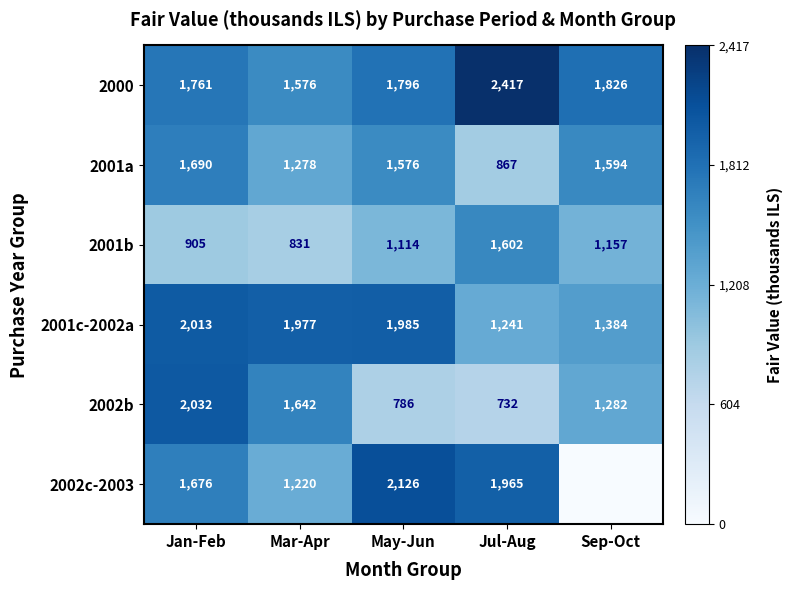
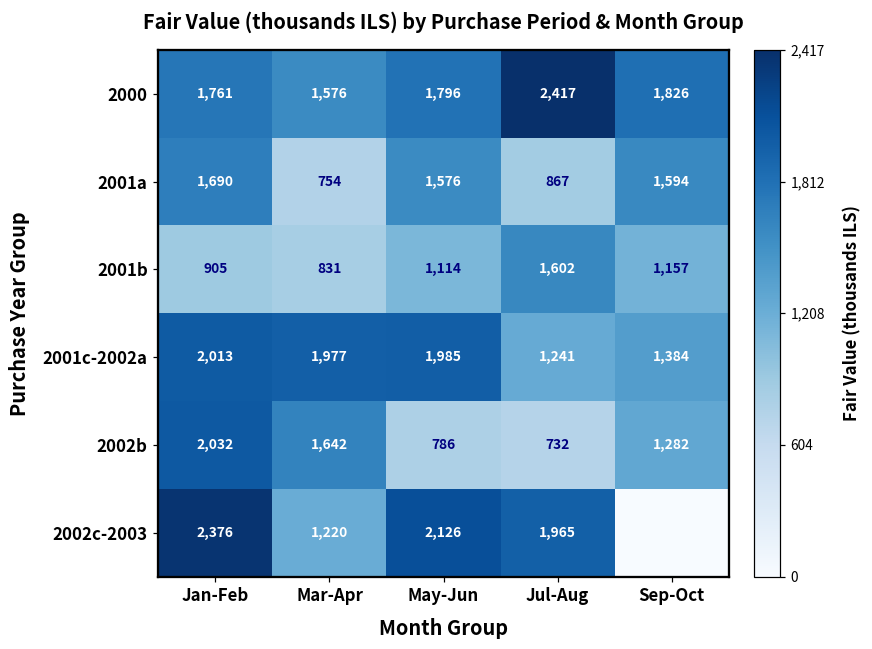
  {
    "2000": {
      "Jan-Feb": "1,761",
      "Mar-Apr": "1,576",
      "May-Jun": "1,796",
      "Jul-Aug": "2,417",
      "Sep-Oct": "1,826"
    },
    "2001a": {
      "Jan-Feb": "1,690",
-     "Mar-Apr": "1,278",
+     "Mar-Apr": "754",
      "May-Jun": "1,576",
      "Jul-Aug": "867",
      "Sep-Oct": "1,594"
    },
    "2001b": {
      "Jan-Feb": "905",
      "Mar-Apr": "831",
      "May-Jun": "1,114",
      "Jul-Aug": "1,602",
      "Sep-Oct": "1,157"
    },
    "2001c-2002a": {
      "Jan-Feb": "2,013",
      "Mar-Apr": "1,977",
      "May-Jun": "1,985",
      "Jul-Aug": "1,241",
      "Sep-Oct": "1,384"
    },
    "2002b": {
      "Jan-Feb": "2,032",
      "Mar-Apr": "1,642",
      "May-Jun": "786",
      "Jul-Aug": "732",
      "Sep-Oct": "1,282"
    },
    "2002c-2003": {
-     "Jan-Feb": "1,676",
+     "Jan-Feb": "2,376",
      "Mar-Apr": "1,220",
      "May-Jun": "2,126",
      "Jul-Aug": "1,965"
    }
  }
